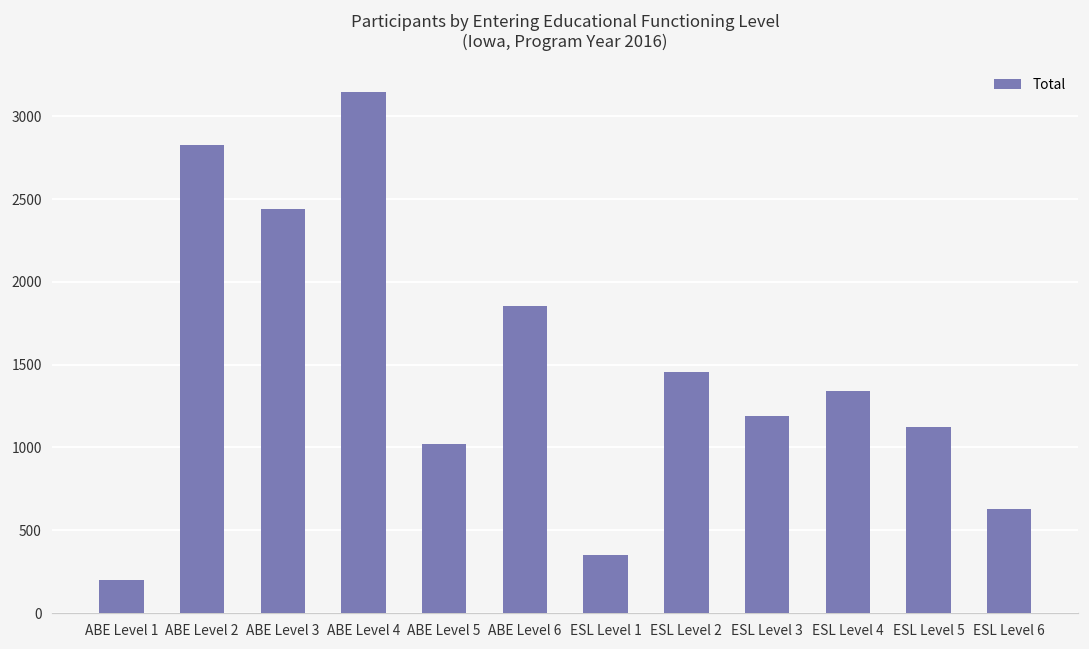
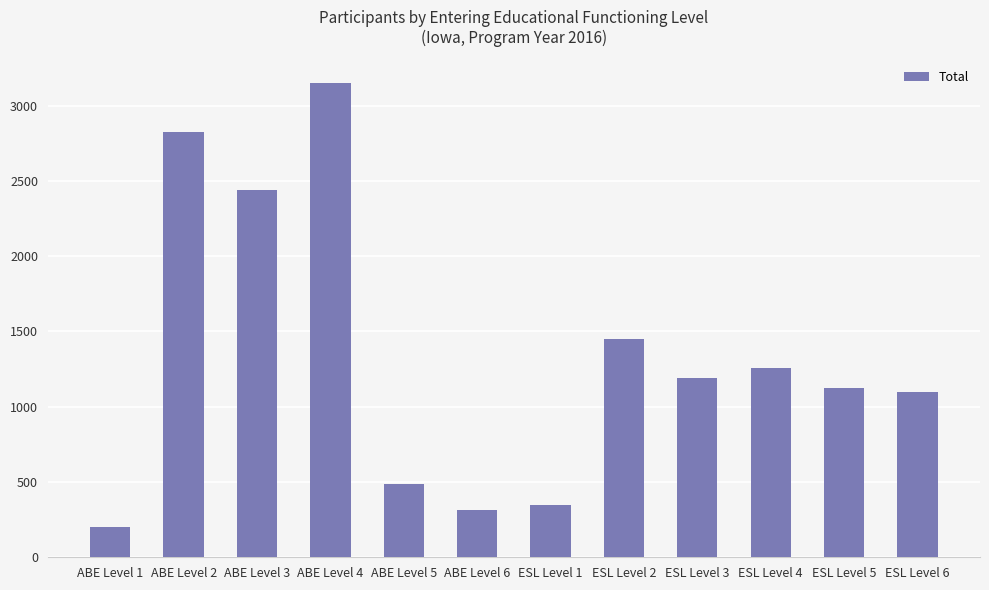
  {
    "ABE Level 1": 200,
    "ABE Level 2": 2820,
    "ABE Level 3": 2440,
    "ABE Level 4": 3150,
-   "ABE Level 5": 1020,
-   "ABE Level 6": 1860,
+   "ABE Level 5": 490,
+   "ABE Level 6": 320,
    "ESL Level 1": 350,
    "ESL Level 2": 1450,
    "ESL Level 3": 1190,
-   "ESL Level 4": 1340,
+   "ESL Level 4": 1260,
    "ESL Level 5": 1130,
-   "ESL Level 6": 630
+   "ESL Level 6": 1100
  }
